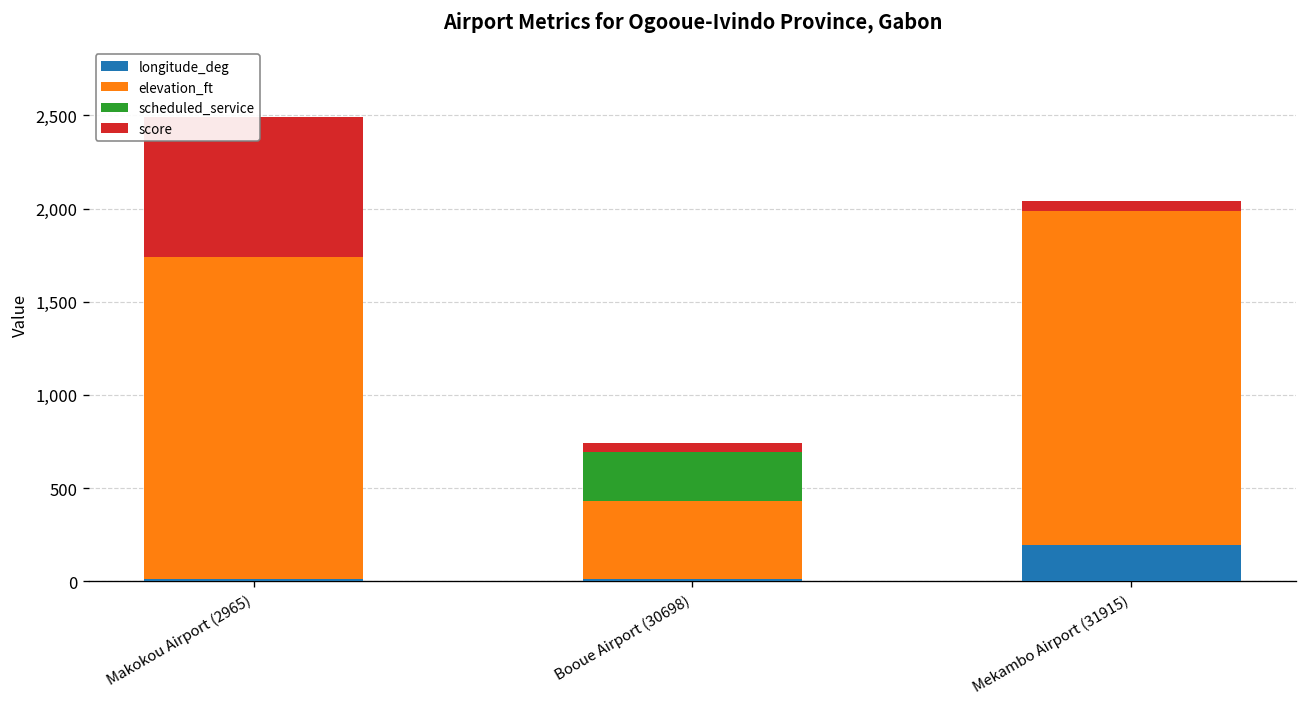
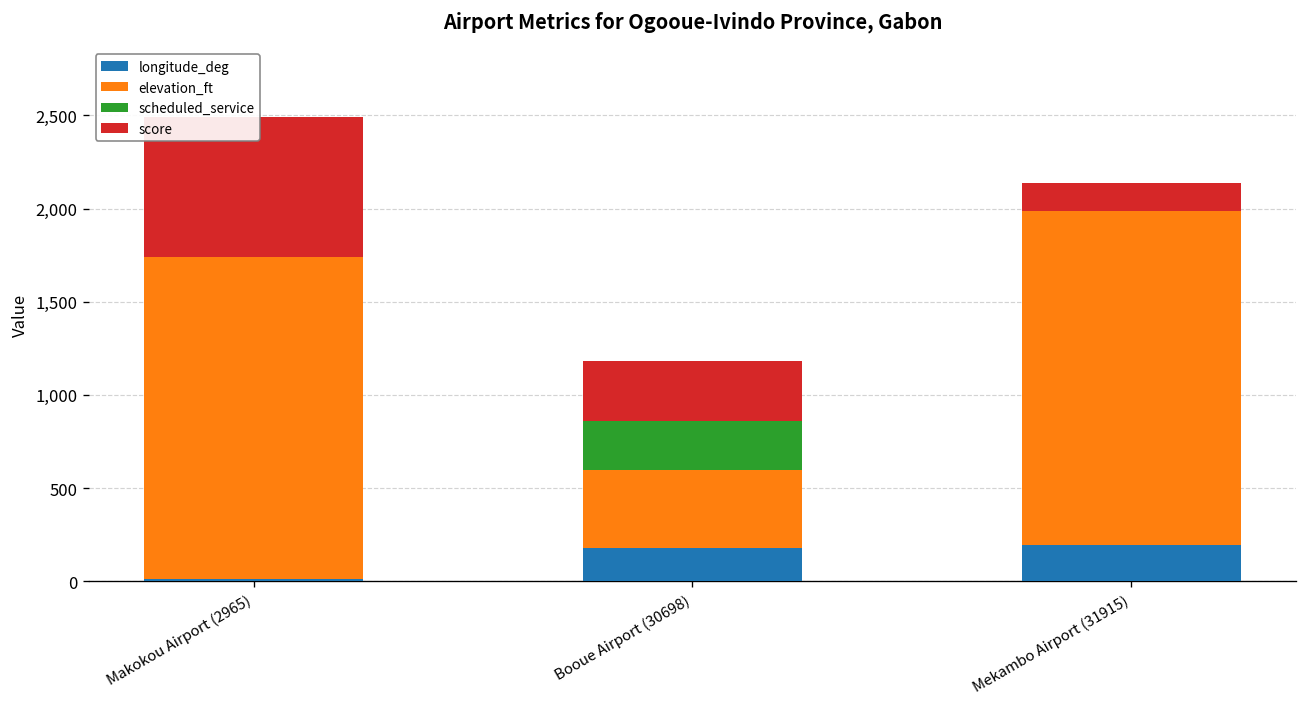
  {
    "longitude_deg": {
-     "Booue Airport (30698)": "10",
+     "Booue Airport (30698)": "180",
      "Mekambo Airport (31915)": "190"
    },
    "elevation_ft": {
      "Makokou Airport (2965)": "1,730",
      "Booue Airport (30698)": "420",
      "Mekambo Airport (31915)": "1,800"
    },
    "scheduled_service": {
      "Booue Airport (30698)": "260",
      "Mekambo Airport (31915)": "0"
    },
    "score": {
-     "Booue Airport (30698)": "50",
-     "Mekambo Airport (31915)": "50"
+     "Booue Airport (30698)": "320",
+     "Mekambo Airport (31915)": "150"
    }
  }
